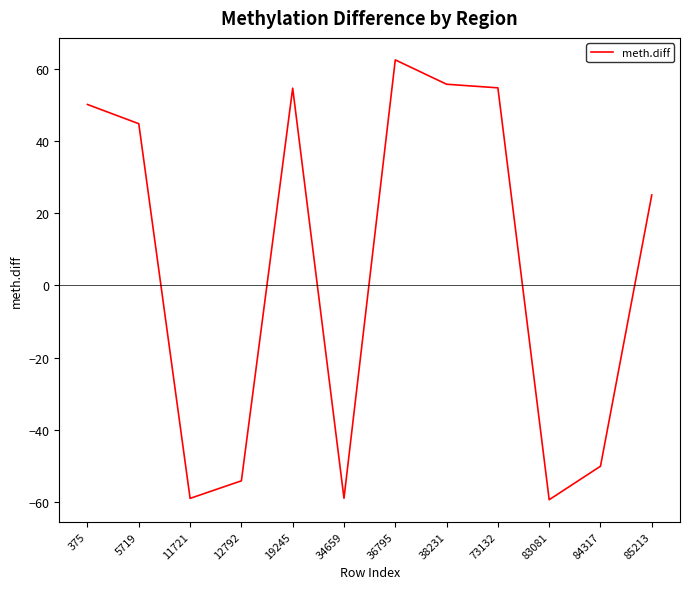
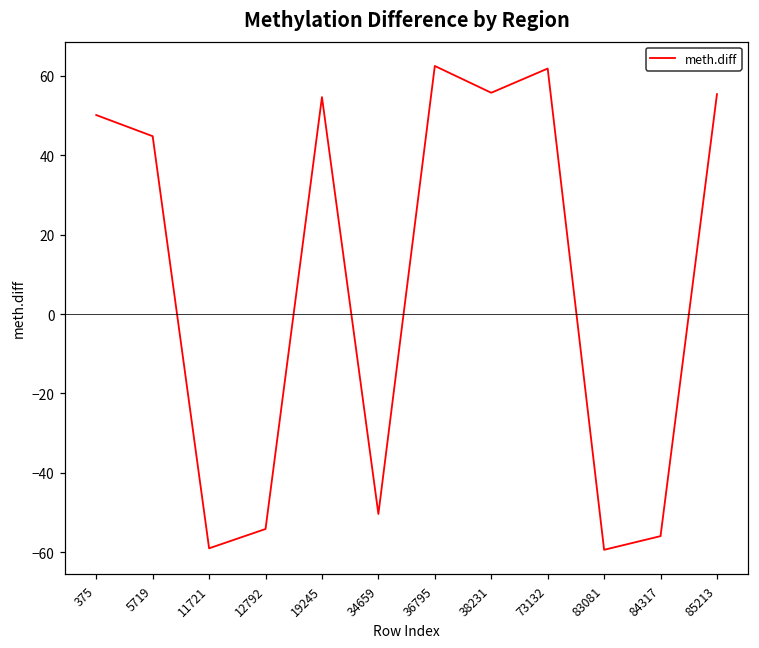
  {
    "375": 50,
    "5719": 45,
    "11721": -59,
    "12792": -54,
    "19245": 55,
-   "34659": -59,
+   "34659": -50,
    "36795": 62,
    "38231": 56,
-   "73132": 55,
+   "73132": 62,
    "83081": -59,
-   "84317": -50,
-   "85213": 25
+   "84317": -56,
+   "85213": 55
  }
